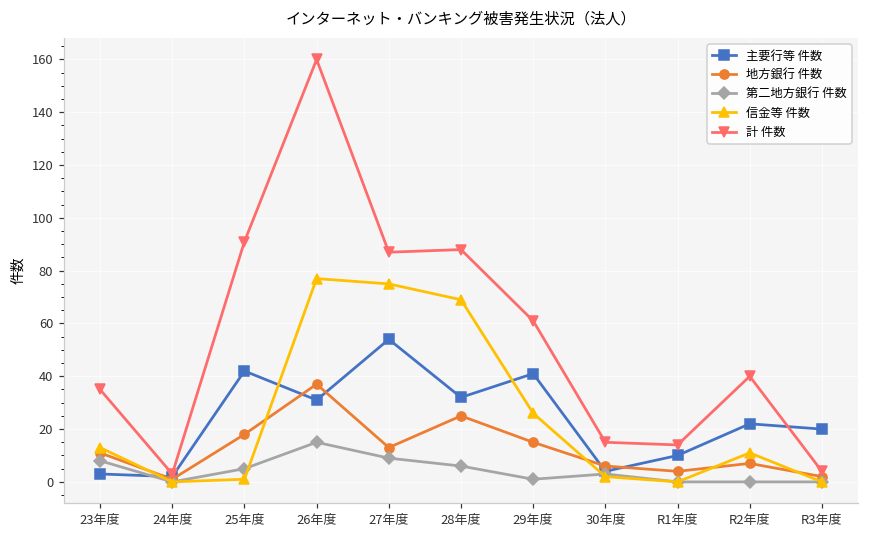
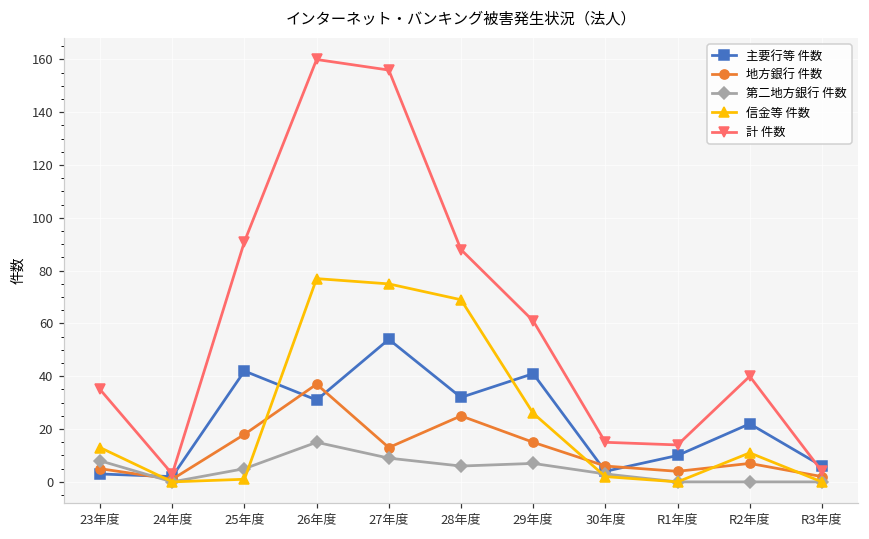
  {
    "主要行等 件数": {
      "23年度": 3,
      "25年度": 42,
      "26年度": 31,
      "27年度": 54,
      "28年度": 32,
      "29年度": 41,
      "R1年度": 10,
      "R2年度": 22,
-     "R3年度": 20
+     "R3年度": 6
    },
    "地方銀行 件数": {
-     "23年度": 11,
+     "23年度": 5,
      "25年度": 18,
      "26年度": 37,
      "27年度": 13,
      "28年度": 25,
      "29年度": 15,
      "30年度": 6,
      "R1年度": 4,
      "R2年度": 7,
      "R3年度": 2
    },
    "第二地方銀行 件数": {
      "23年度": 8,
      "25年度": 5,
      "26年度": 15,
      "27年度": 9,
      "28年度": 6,
-     "29年度": 1,
+     "29年度": 7,
      "R2年度": 0
    },
    "信金等 件数": {
      "23年度": 13,
      "25年度": 1,
      "26年度": 77,
      "27年度": 75,
      "28年度": 69,
      "29年度": 26,
      "R2年度": 11
    },
    "計 件数": {
      "23年度": 35,
      "25年度": 91,
      "26年度": 160,
-     "27年度": 87,
+     "27年度": 156,
      "28年度": 88,
      "29年度": 61,
      "30年度": 15,
      "R1年度": 14,
      "R2年度": 40,
      "R3年度": 4
    }
  }
